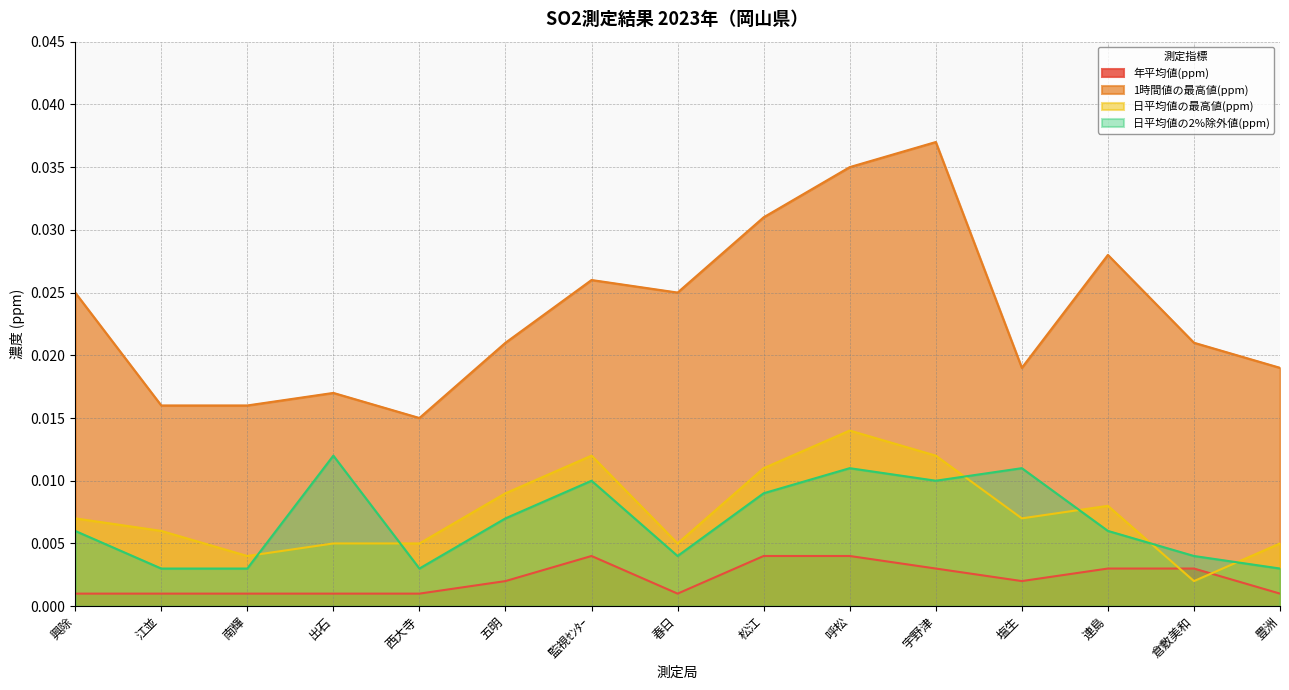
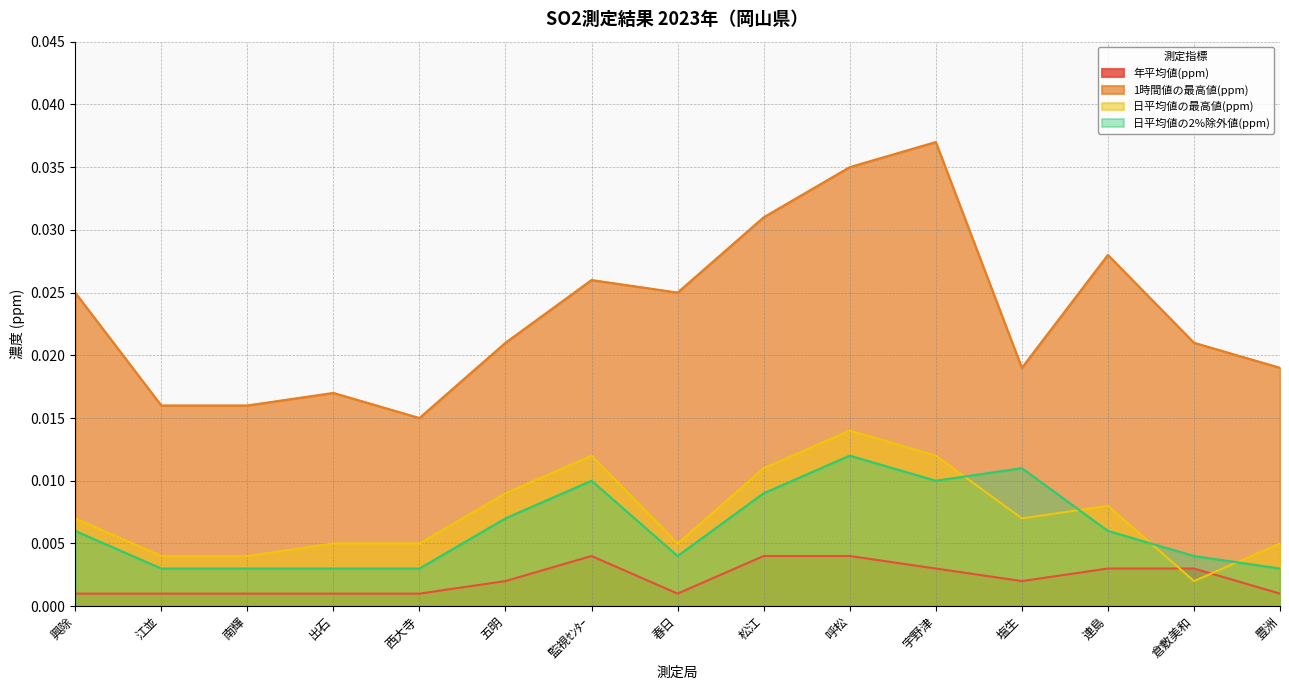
  {
    "日平均値の最高値(ppm)": {
      "興除": 0.007,
-     "江並": 0.006,
+     "江並": 0.004,
      "南輝": 0.004,
      "出石": 0.005,
      "西大寺": 0.005,
      "五明": 0.009,
      "監視ｾﾝﾀｰ": 0.012,
      "春日": 0.005,
      "松江": 0.011,
      "呼松": 0.014,
      "宇野津": 0.012,
      "塩生": 0.007,
      "連島": 0.008,
      "倉敷美和": 0.002,
      "豊洲": 0.005
    },
    "日平均値の2%除外値(ppm)": {
      "興除": 0.006,
      "江並": 0.003,
      "南輝": 0.003,
-     "出石": 0.012,
+     "出石": 0.003,
      "西大寺": 0.003,
      "五明": 0.007,
      "監視ｾﾝﾀｰ": 0.010,
      "春日": 0.004,
      "松江": 0.009,
-     "呼松": 0.011,
+     "呼松": 0.012,
      "宇野津": 0.010,
      "塩生": 0.011,
      "連島": 0.006,
      "倉敷美和": 0.004,
      "豊洲": 0.003
    }
  }
